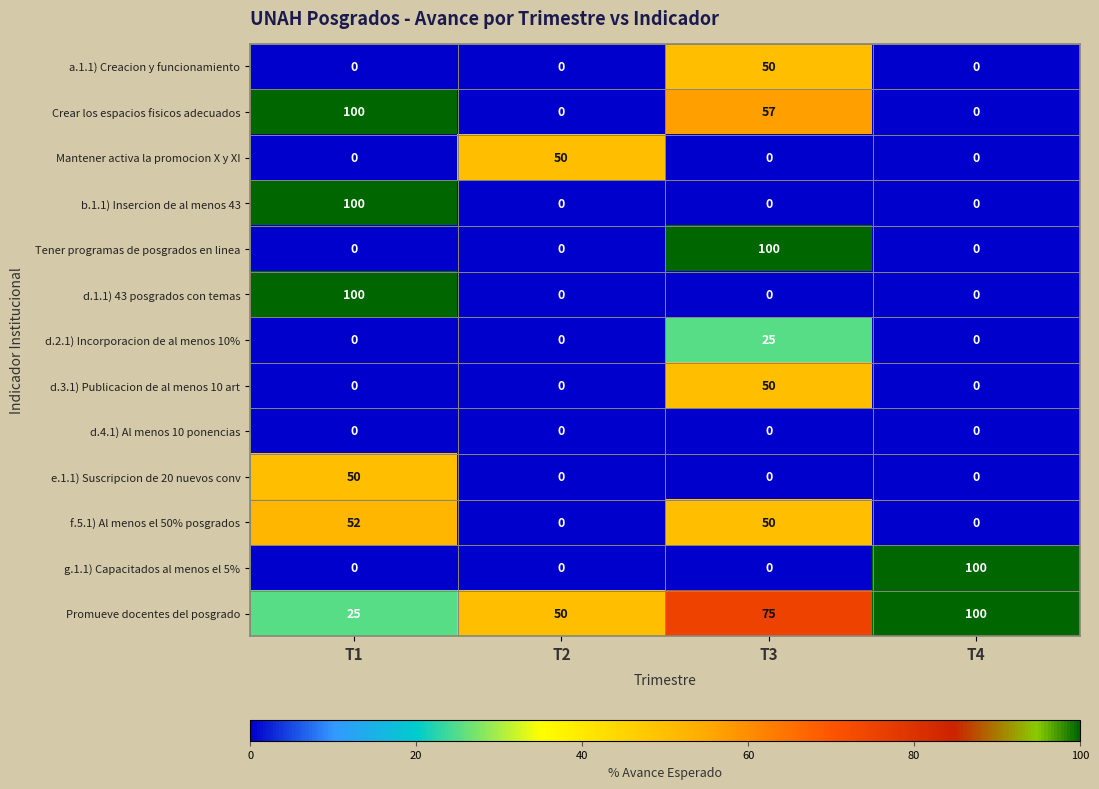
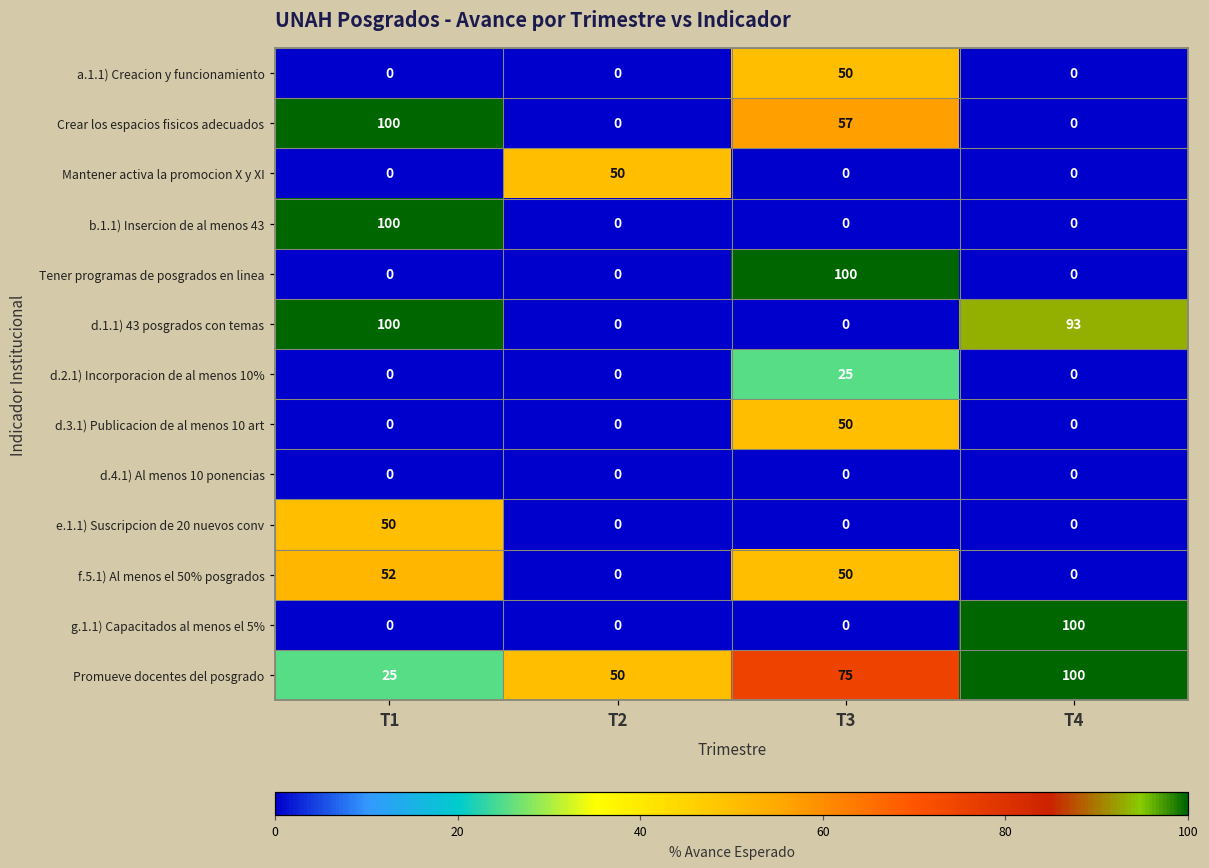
  {
    "a.1.1) Creacion y funcionamiento": {
      "T1": 0,
      "T2": 0,
      "T3": 50,
      "T4": 0
    },
    "Crear los espacios fisicos adecuados": {
      "T1": 100,
      "T2": 0,
      "T3": 57,
      "T4": 0
    },
    "Mantener activa la promocion X y XI": {
      "T1": 0,
      "T2": 50,
      "T3": 0,
      "T4": 0
    },
    "b.1.1) Insercion de al menos 43": {
      "T1": 100,
      "T2": 0,
      "T3": 0,
      "T4": 0
    },
    "Tener programas de posgrados en linea": {
      "T1": 0,
      "T2": 0,
      "T3": 100,
      "T4": 0
    },
    "d.1.1) 43 posgrados con temas": {
      "T1": 100,
      "T2": 0,
      "T3": 0,
-     "T4": 0
+     "T4": 93
    },
    "d.2.1) Incorporacion de al menos 10%": {
      "T1": 0,
      "T2": 0,
      "T3": 25,
      "T4": 0
    },
    "d.3.1) Publicacion de al menos 10 art": {
      "T1": 0,
      "T2": 0,
      "T3": 50,
      "T4": 0
    },
    "d.4.1) Al menos 10 ponencias": {
      "T1": 0,
      "T2": 0,
      "T3": 0,
      "T4": 0
    },
    "e.1.1) Suscripcion de 20 nuevos conv": {
      "T1": 50,
      "T2": 0,
      "T3": 0,
      "T4": 0
    },
    "f.5.1) Al menos el 50% posgrados": {
      "T1": 52,
      "T2": 0,
      "T3": 50,
      "T4": 0
    },
    "g.1.1) Capacitados al menos el 5%": {
      "T1": 0,
      "T2": 0,
      "T3": 0,
      "T4": 100
    },
    "Promueve docentes del posgrado": {
      "T1": 25,
      "T2": 50,
      "T3": 75,
      "T4": 100
    }
  }
